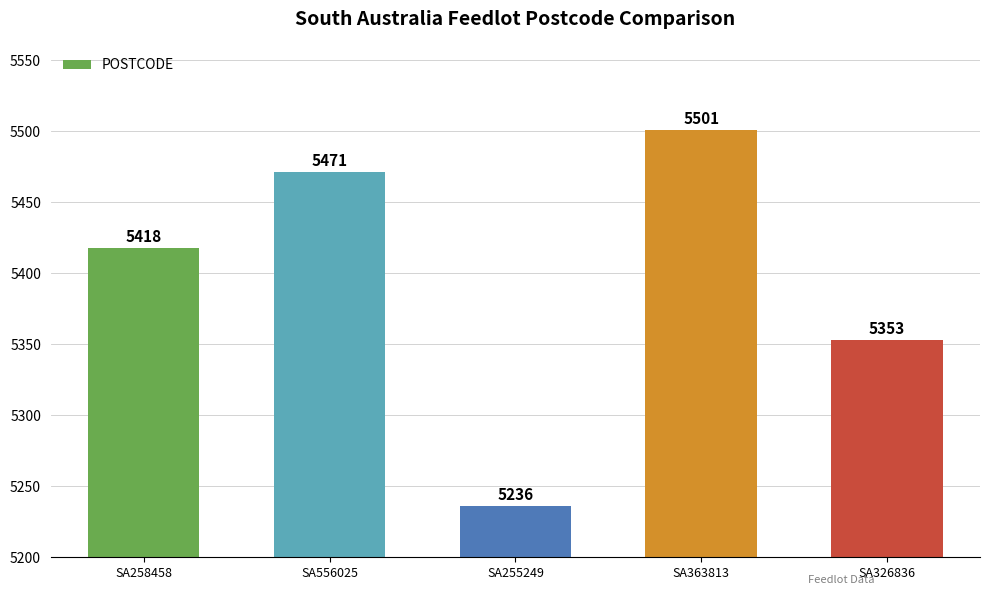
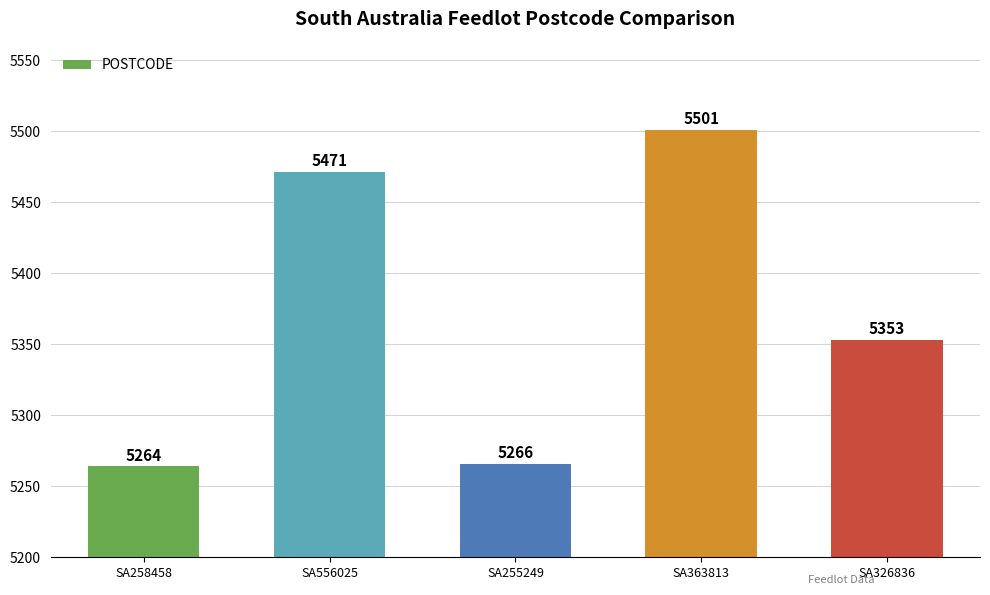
  {
-   "SA258458": 5418,
+   "SA258458": 5264,
    "SA556025": 5471,
-   "SA255249": 5236,
+   "SA255249": 5266,
    "SA363813": 5501,
    "SA326836": 5353
  }
